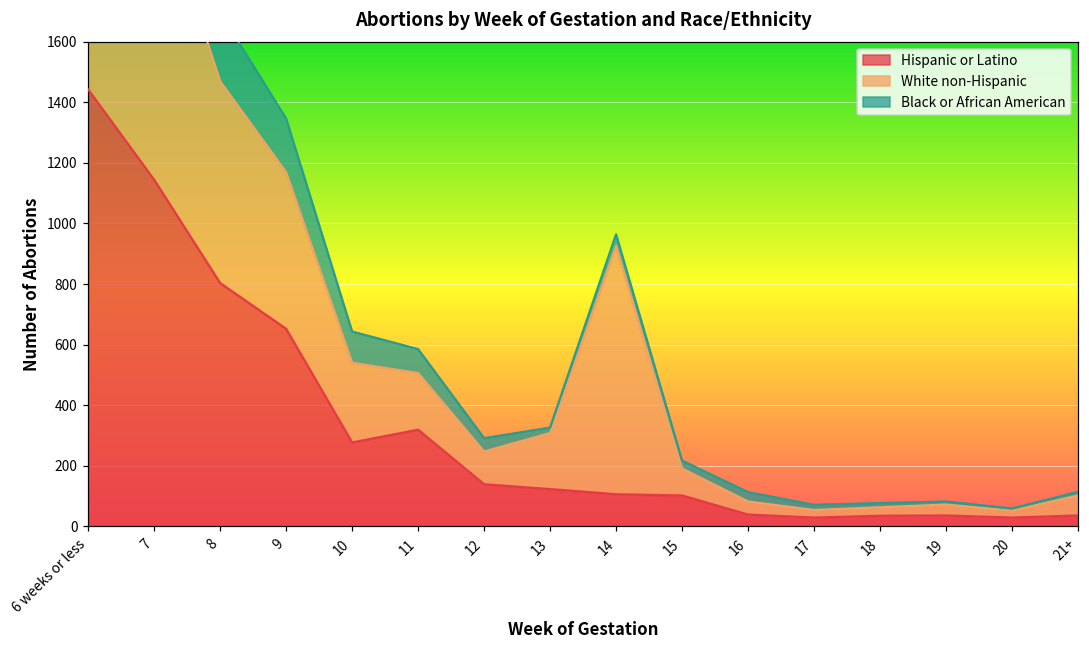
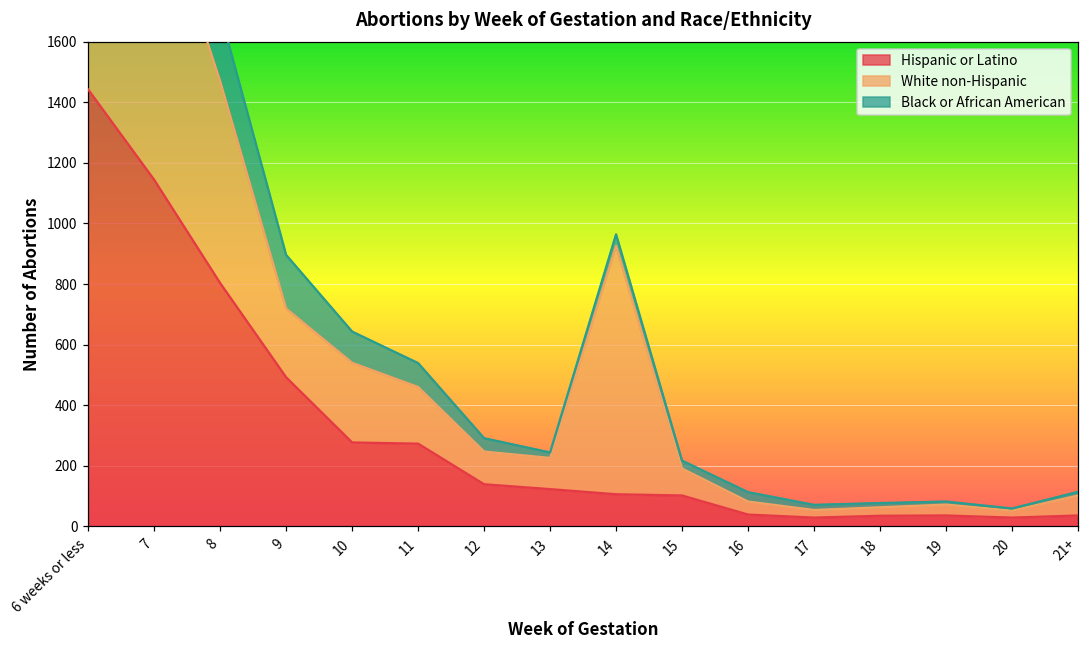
  {
    "Hispanic or Latino": {
      "6 weeks or less": 1440,
      "7": 1140,
      "8": 800,
-     "9": 650,
+     "9": 490,
      "10": 280,
-     "11": 320,
+     "11": 270,
      "12": 140,
      "13": 120,
      "14": 110,
      "15": 100,
      "16": 40,
      "17": 30,
      "18": 40,
      "19": 40,
      "20": 30,
      "21+": 40
    },
    "White non-Hispanic": {
      "8": 670,
-     "9": 520,
+     "9": 230,
      "10": 260,
      "11": 190,
      "12": 110,
-     "13": 190,
+     "13": 100,
      "14": 820,
      "15": 90,
      "16": 40,
      "17": 30,
      "18": 30,
      "19": 40,
      "21+": 70
    },
    "Black or African American": {
      "9": 180,
      "10": 100,
      "11": 80,
      "12": 40,
      "13": 20,
      "14": 40,
      "15": 30,
      "16": 30,
      "17": 20,
      "18": 10,
      "19": 10,
      "21+": 10
    }
  }
